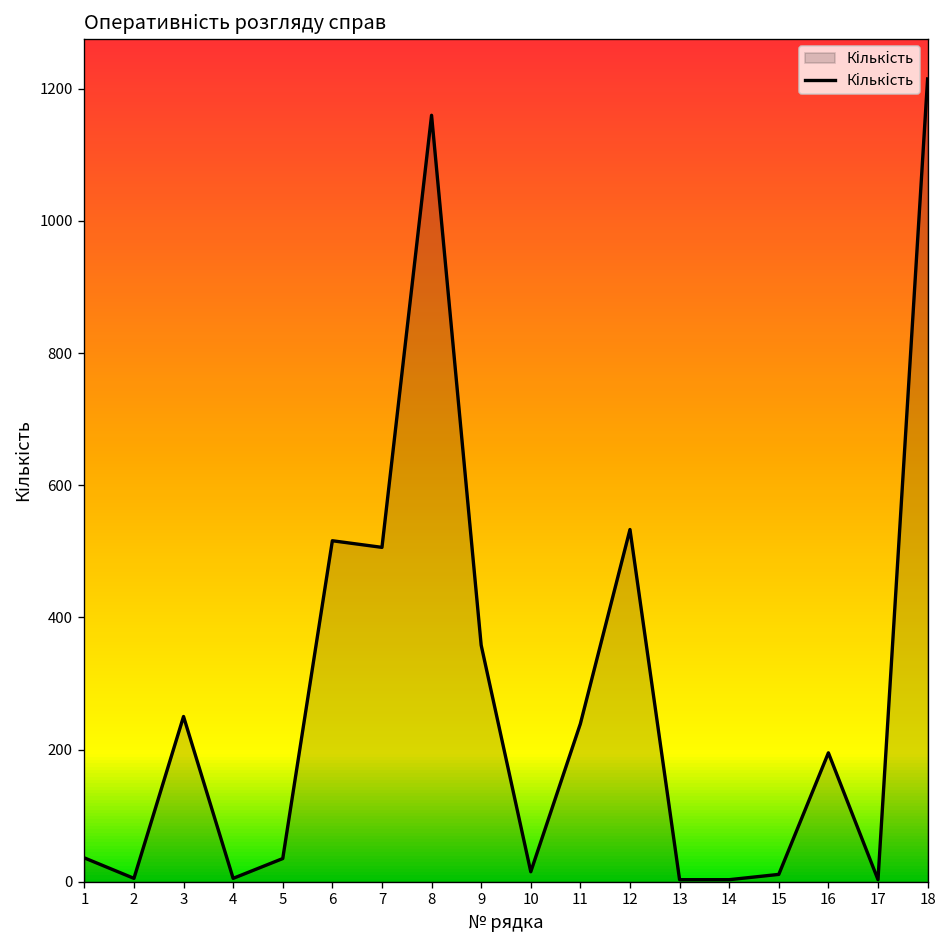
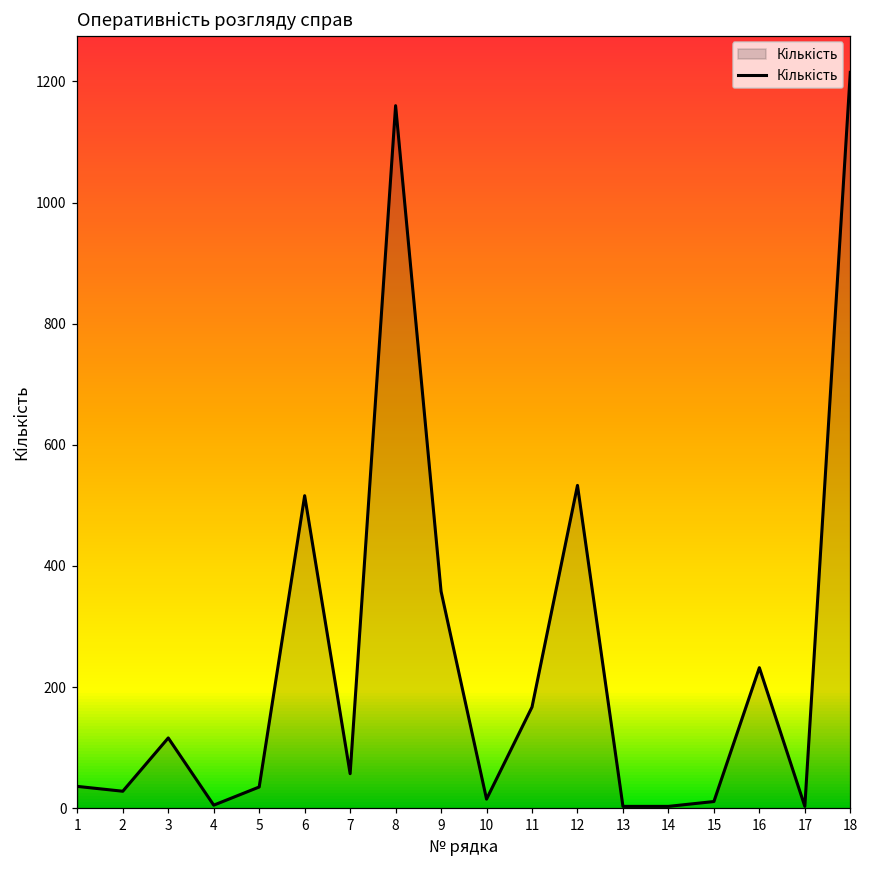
  {
    "1": 40,
-   "2": 10,
-   "3": 250,
+   "2": 30,
+   "3": 120,
    "4": 10,
    "5": 40,
    "6": 520,
-   "7": 510,
+   "7": 60,
    "8": 1160,
    "9": 360,
    "10": 20,
-   "11": 240,
+   "11": 170,
    "12": 530,
    "13": 0,
    "14": 0,
    "15": 10,
-   "16": 200,
+   "16": 230,
    "17": 0,
    "18": 1220
  }
